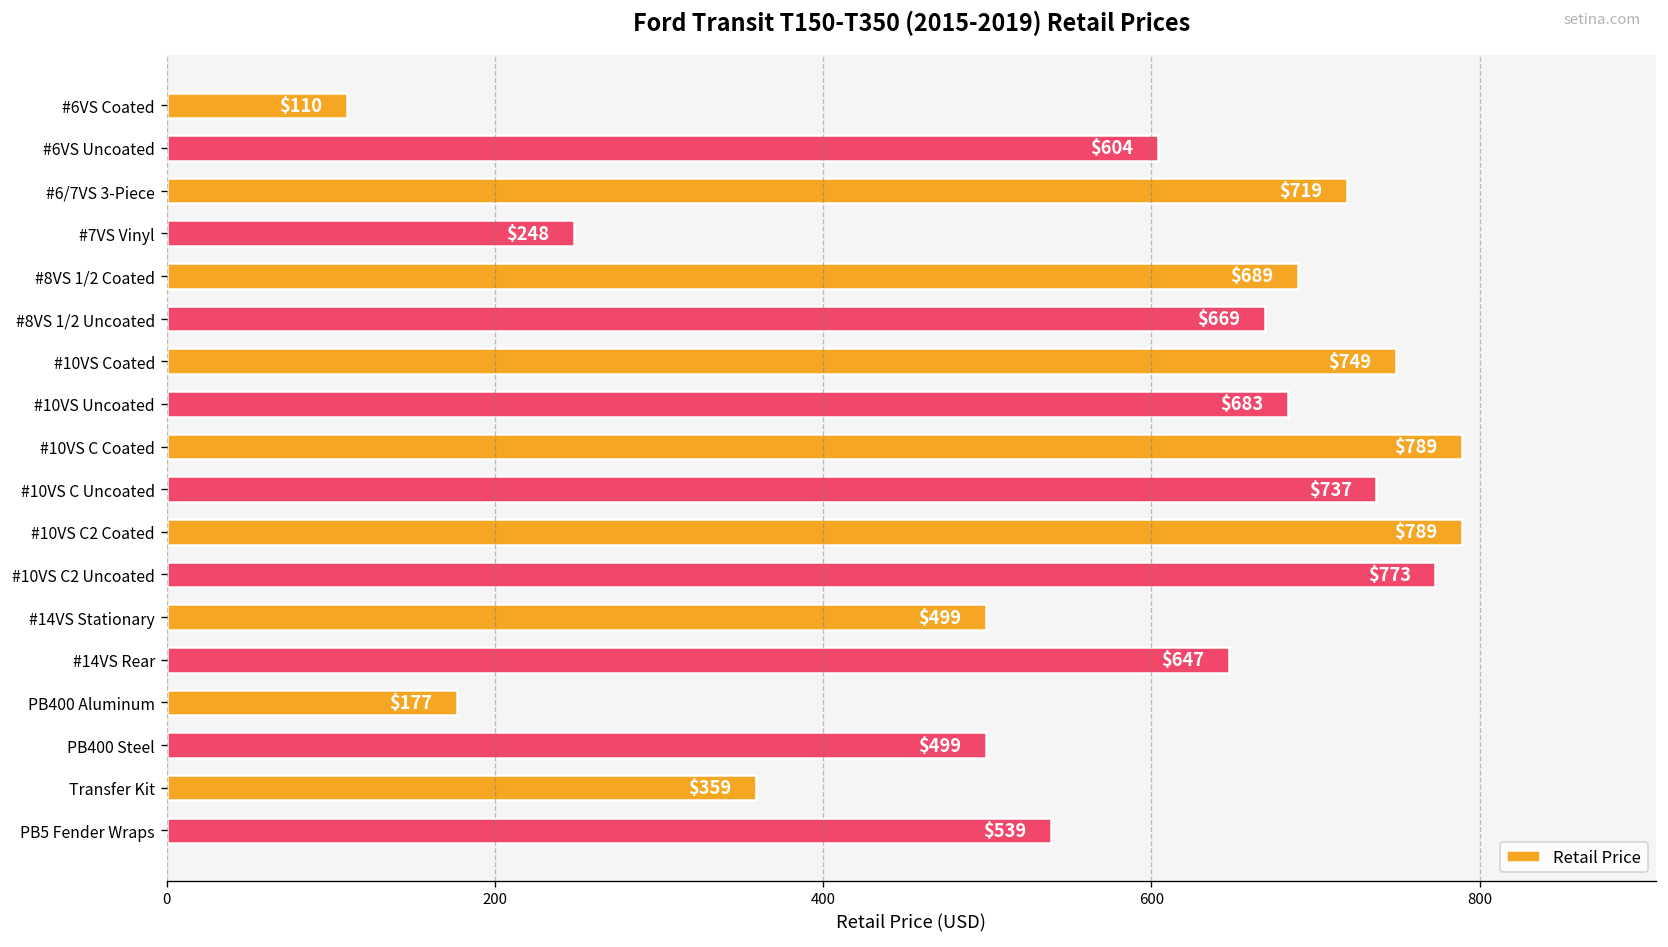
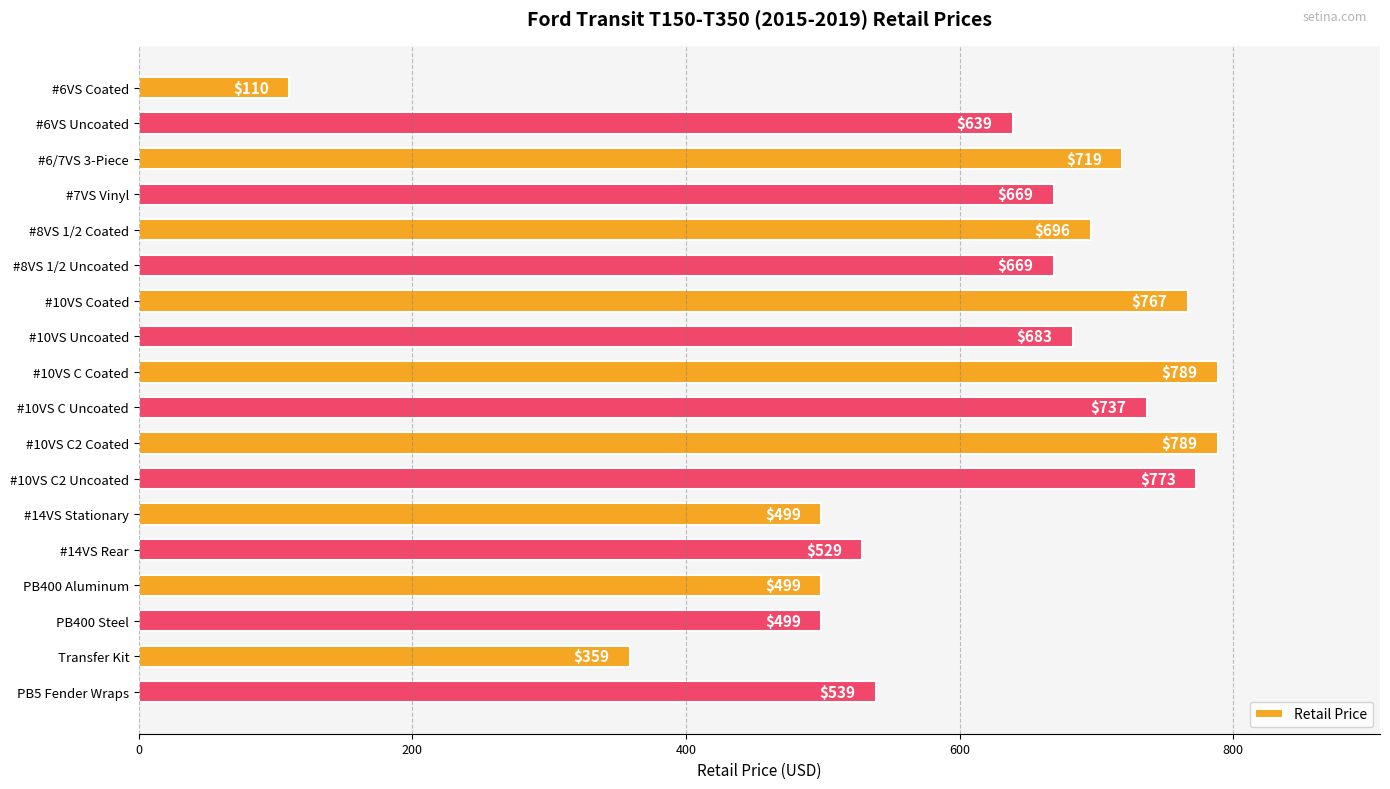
  {
    "#6VS Coated": "$110",
-   "#6VS Uncoated": "$604",
+   "#6VS Uncoated": "$639",
    "#6/7VS 3-Piece": "$719",
-   "#7VS Vinyl": "$248",
-   "#8VS 1/2 Coated": "$689",
+   "#7VS Vinyl": "$669",
+   "#8VS 1/2 Coated": "$696",
    "#8VS 1/2 Uncoated": "$669",
-   "#10VS Coated": "$749",
+   "#10VS Coated": "$767",
    "#10VS Uncoated": "$683",
    "#10VS C Coated": "$789",
    "#10VS C Uncoated": "$737",
    "#10VS C2 Coated": "$789",
    "#10VS C2 Uncoated": "$773",
    "#14VS Stationary": "$499",
-   "#14VS Rear": "$647",
-   "PB400 Aluminum": "$177",
+   "#14VS Rear": "$529",
+   "PB400 Aluminum": "$499",
    "PB400 Steel": "$499",
    "Transfer Kit": "$359",
    "PB5 Fender Wraps": "$539"
  }
